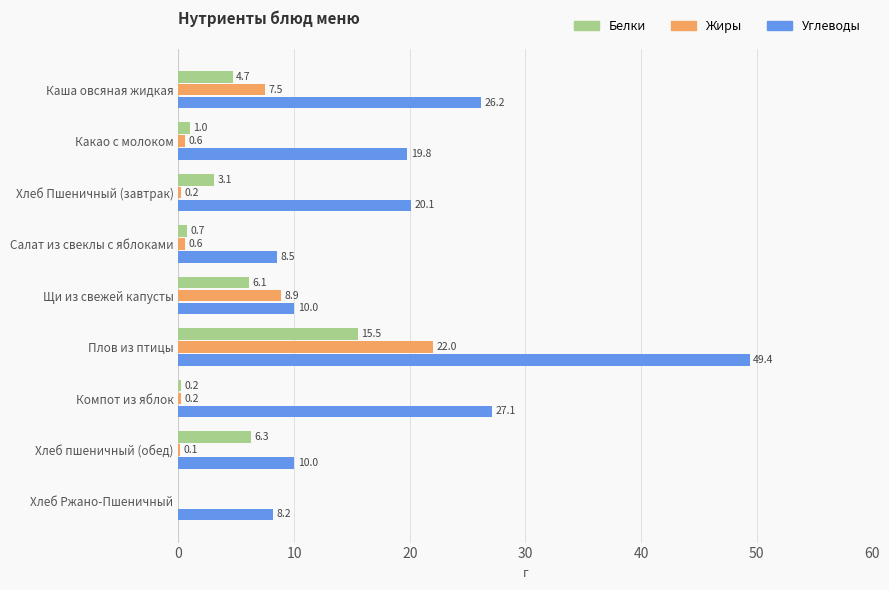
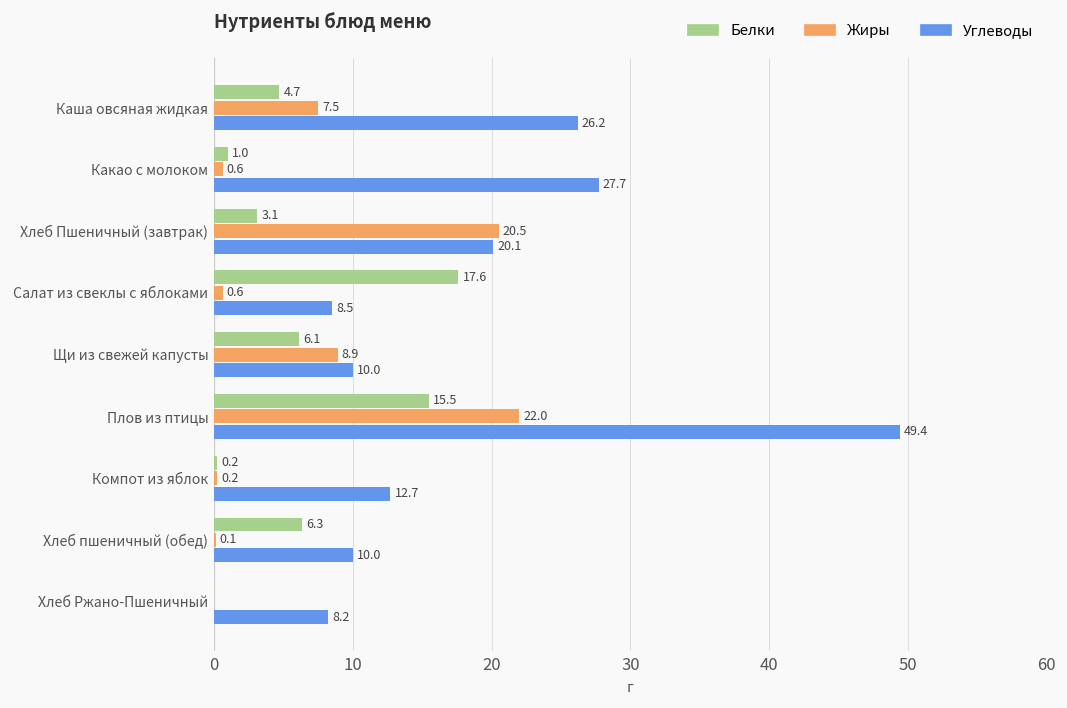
  {
    "Белки": {
      "Каша овсяная жидкая": 4.7,
      "Какао с молоком": 1.0,
      "Хлеб Пшеничный (завтрак)": 3.1,
-     "Салат из свеклы с яблоками": 0.7,
+     "Салат из свеклы с яблоками": 17.6,
      "Щи из свежей капусты": 6.1,
      "Плов из птицы": 15.5,
      "Компот из яблок": 0.2,
      "Хлеб пшеничный (обед)": 6.3
    },
    "Жиры": {
      "Каша овсяная жидкая": 7.5,
      "Какао с молоком": 0.6,
-     "Хлеб Пшеничный (завтрак)": 0.2,
+     "Хлеб Пшеничный (завтрак)": 20.5,
      "Салат из свеклы с яблоками": 0.6,
      "Щи из свежей капусты": 8.9,
      "Плов из птицы": 22.0,
      "Компот из яблок": 0.2,
      "Хлеб пшеничный (обед)": 0.1
    },
    "Углеводы": {
      "Каша овсяная жидкая": 26.2,
-     "Какао с молоком": 19.8,
+     "Какао с молоком": 27.7,
      "Хлеб Пшеничный (завтрак)": 20.1,
      "Салат из свеклы с яблоками": 8.5,
      "Щи из свежей капусты": 10.0,
      "Плов из птицы": 49.4,
-     "Компот из яблок": 27.1,
+     "Компот из яблок": 12.7,
      "Хлеб пшеничный (обед)": 10.0,
      "Хлеб Ржано-Пшеничный": 8.2
    }
  }
